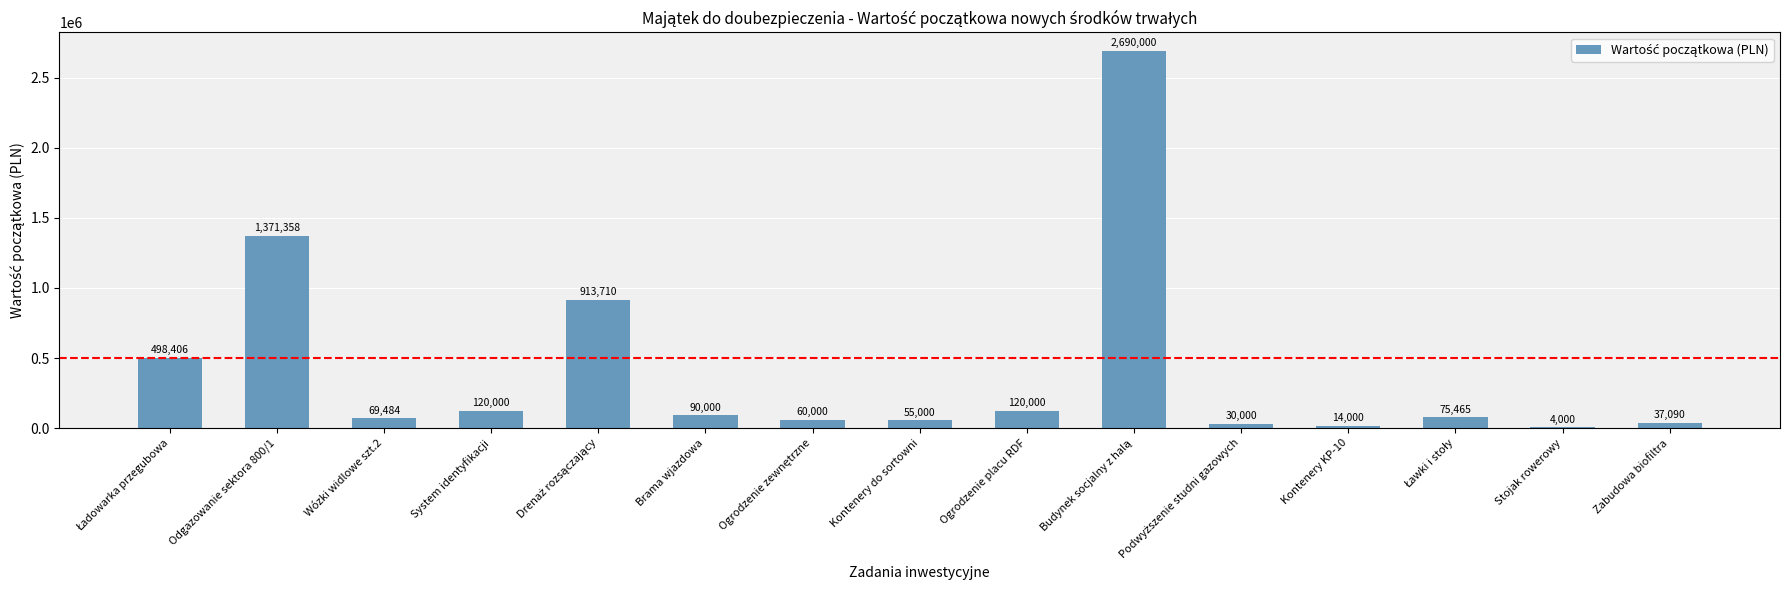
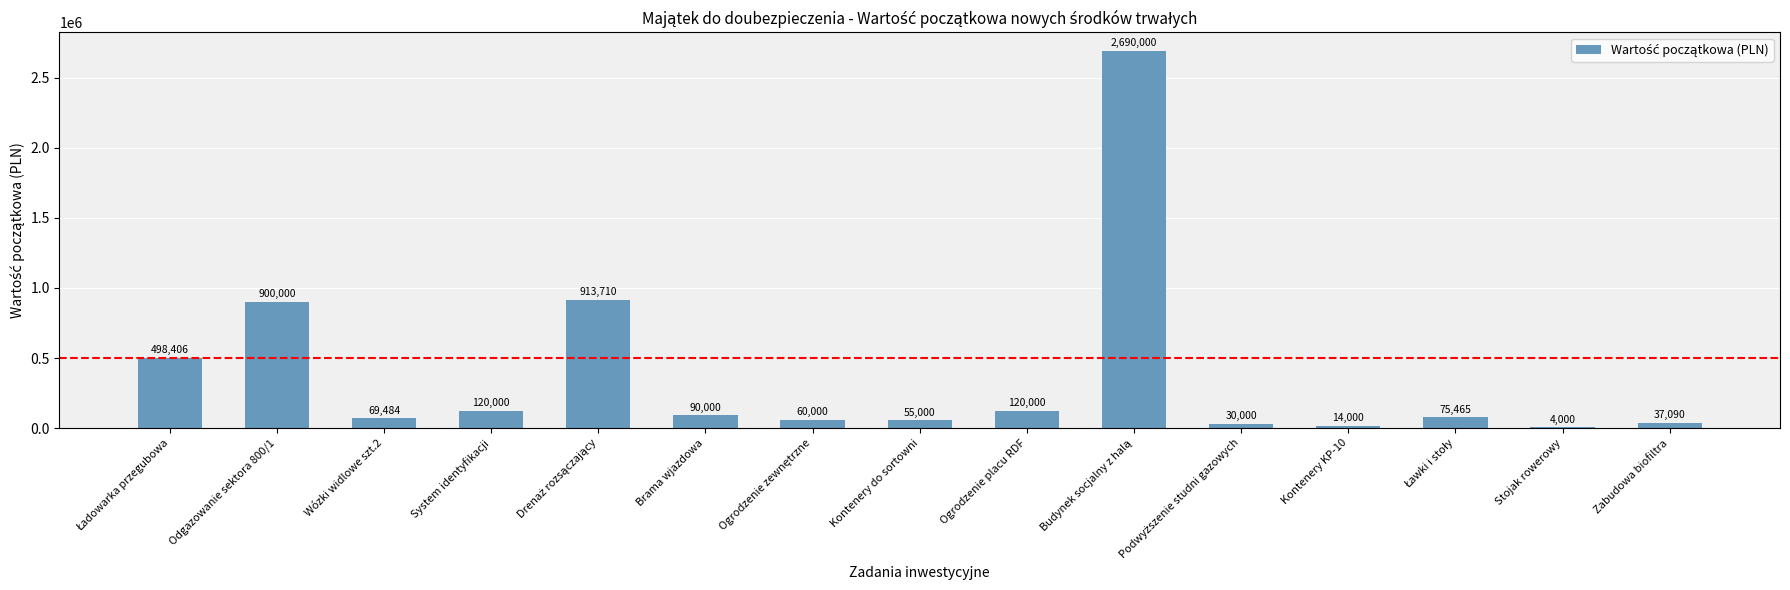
  {
    "Ładowarka przegubowa": "498,406",
-   "Odgazowanie sektora 800/1": "1,371,358",
+   "Odgazowanie sektora 800/1": "900,000",
    "Wózki widlowe szt.2": "69,484",
    "System identyfikacji": "120,000",
    "Drenaż rozsączający": "913,710",
    "Brama wjazdowa": "90,000",
    "Ogrodzenie zewnętrzne": "60,000",
    "Kontenery do sortowni": "55,000",
    "Ogrodzenie placu RDF": "120,000",
    "Budynek socjalny z halą": "2,690,000",
    "Podwyższenie studni gazowych": "30,000",
    "Kontenery KP-10": "14,000",
    "Ławki i stoły": "75,465",
    "Stojak rowerowy": "4,000",
    "Zabudowa biofiltra": "37,090"
  }
